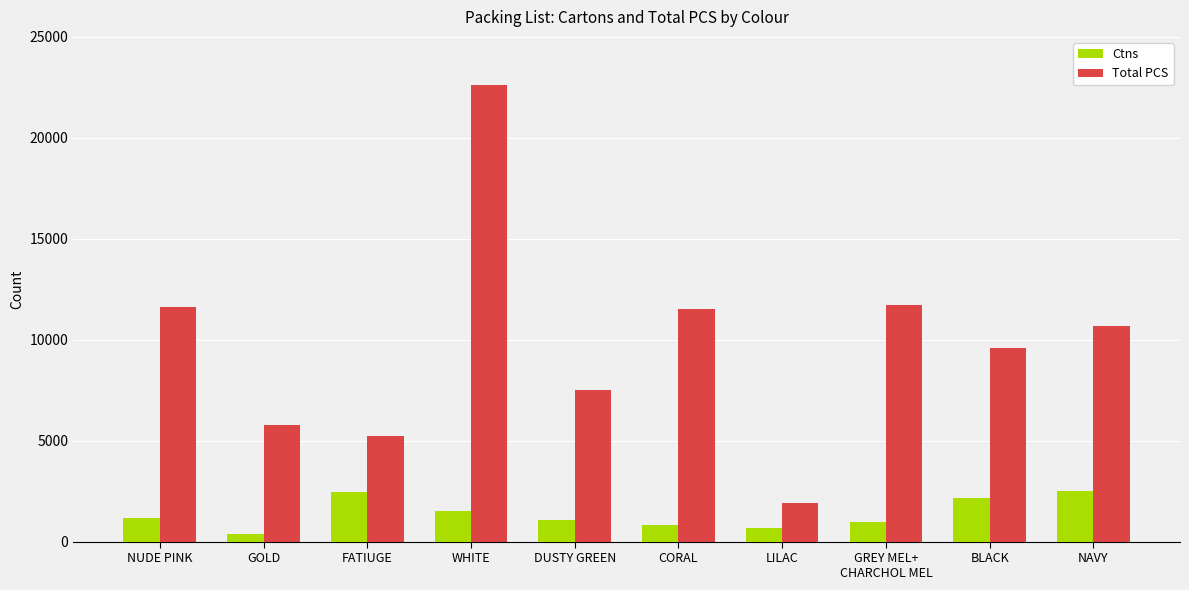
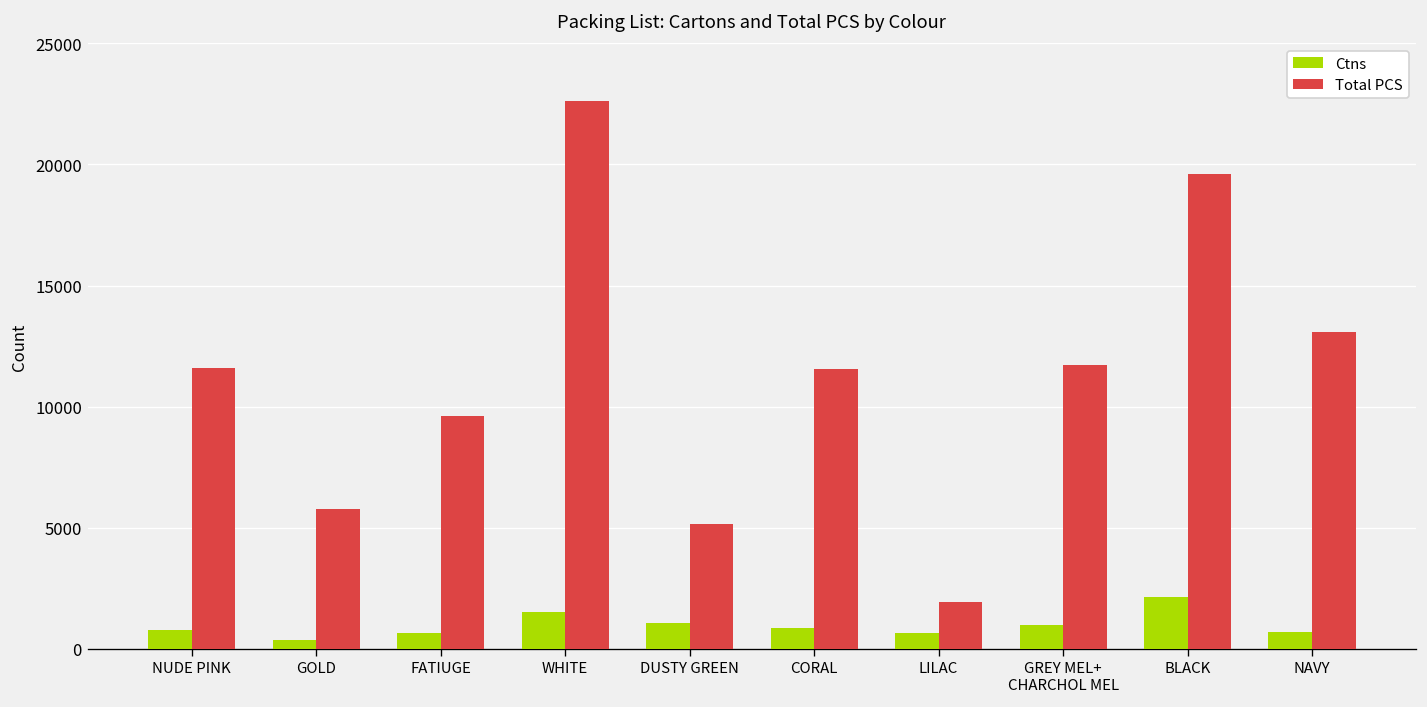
  {
    "Ctns": {
-     "NUDE PINK": 1200,
+     "NUDE PINK": 800,
      "GOLD": 400,
-     "FATIUGE": 2500,
+     "FATIUGE": 600,
      "WHITE": 1500,
      "DUSTY GREEN": 1100,
      "CORAL": 800,
      "LILAC": 700,
      "GREY MEL+ CHARCHOL MEL": 1000,
      "BLACK": 2200,
-     "NAVY": 2500
+     "NAVY": 700
    },
    "Total PCS": {
      "NUDE PINK": 11600,
      "GOLD": 5800,
-     "FATIUGE": 5200,
+     "FATIUGE": 9600,
      "WHITE": 22600,
-     "DUSTY GREEN": 7500,
+     "DUSTY GREEN": 5200,
      "CORAL": 11500,
      "LILAC": 1900,
      "GREY MEL+ CHARCHOL MEL": 11700,
-     "BLACK": 9600,
-     "NAVY": 10700
+     "BLACK": 19600,
+     "NAVY": 13100
    }
  }
